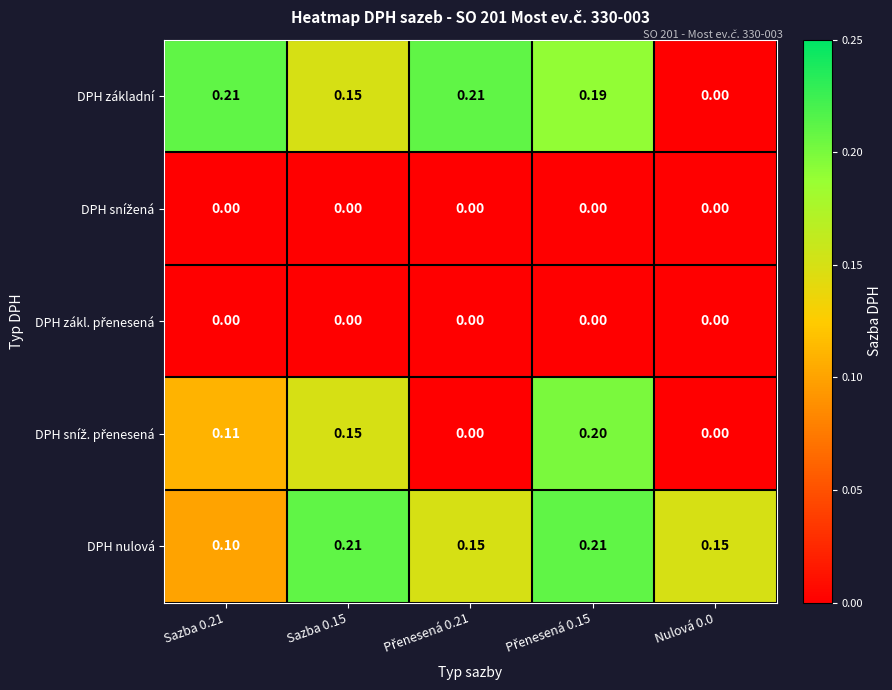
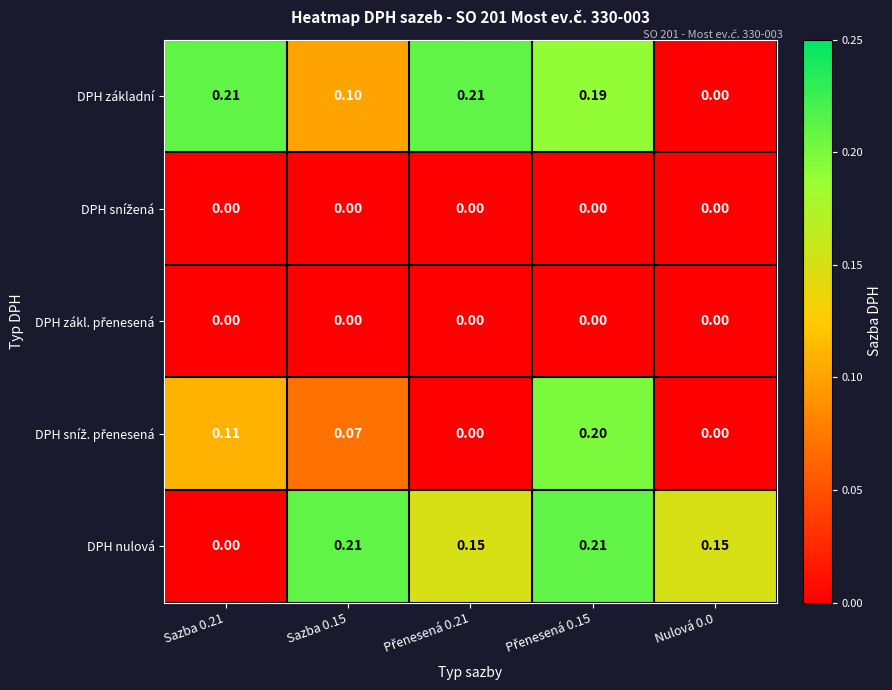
  {
    "DPH základní": {
      "Sazba 0.21": 0.21,
-     "Sazba 0.15": 0.15,
+     "Sazba 0.15": 0.10,
      "Přenesená 0.21": 0.21,
      "Přenesená 0.15": 0.19,
      "Nulová 0.0": 0.00
    },
    "DPH snížená": {
      "Sazba 0.21": 0.00,
      "Sazba 0.15": 0.00,
      "Přenesená 0.21": 0.00,
      "Přenesená 0.15": 0.00,
      "Nulová 0.0": 0.00
    },
    "DPH zákl. přenesená": {
      "Sazba 0.21": 0.00,
      "Sazba 0.15": 0.00,
      "Přenesená 0.21": 0.00,
      "Přenesená 0.15": 0.00,
      "Nulová 0.0": 0.00
    },
    "DPH sníž. přenesená": {
      "Sazba 0.21": 0.11,
-     "Sazba 0.15": 0.15,
+     "Sazba 0.15": 0.07,
      "Přenesená 0.21": 0.00,
      "Přenesená 0.15": 0.20,
      "Nulová 0.0": 0.00
    },
    "DPH nulová": {
-     "Sazba 0.21": 0.10,
+     "Sazba 0.21": 0.00,
      "Sazba 0.15": 0.21,
      "Přenesená 0.21": 0.15,
      "Přenesená 0.15": 0.21,
      "Nulová 0.0": 0.15
    }
  }
